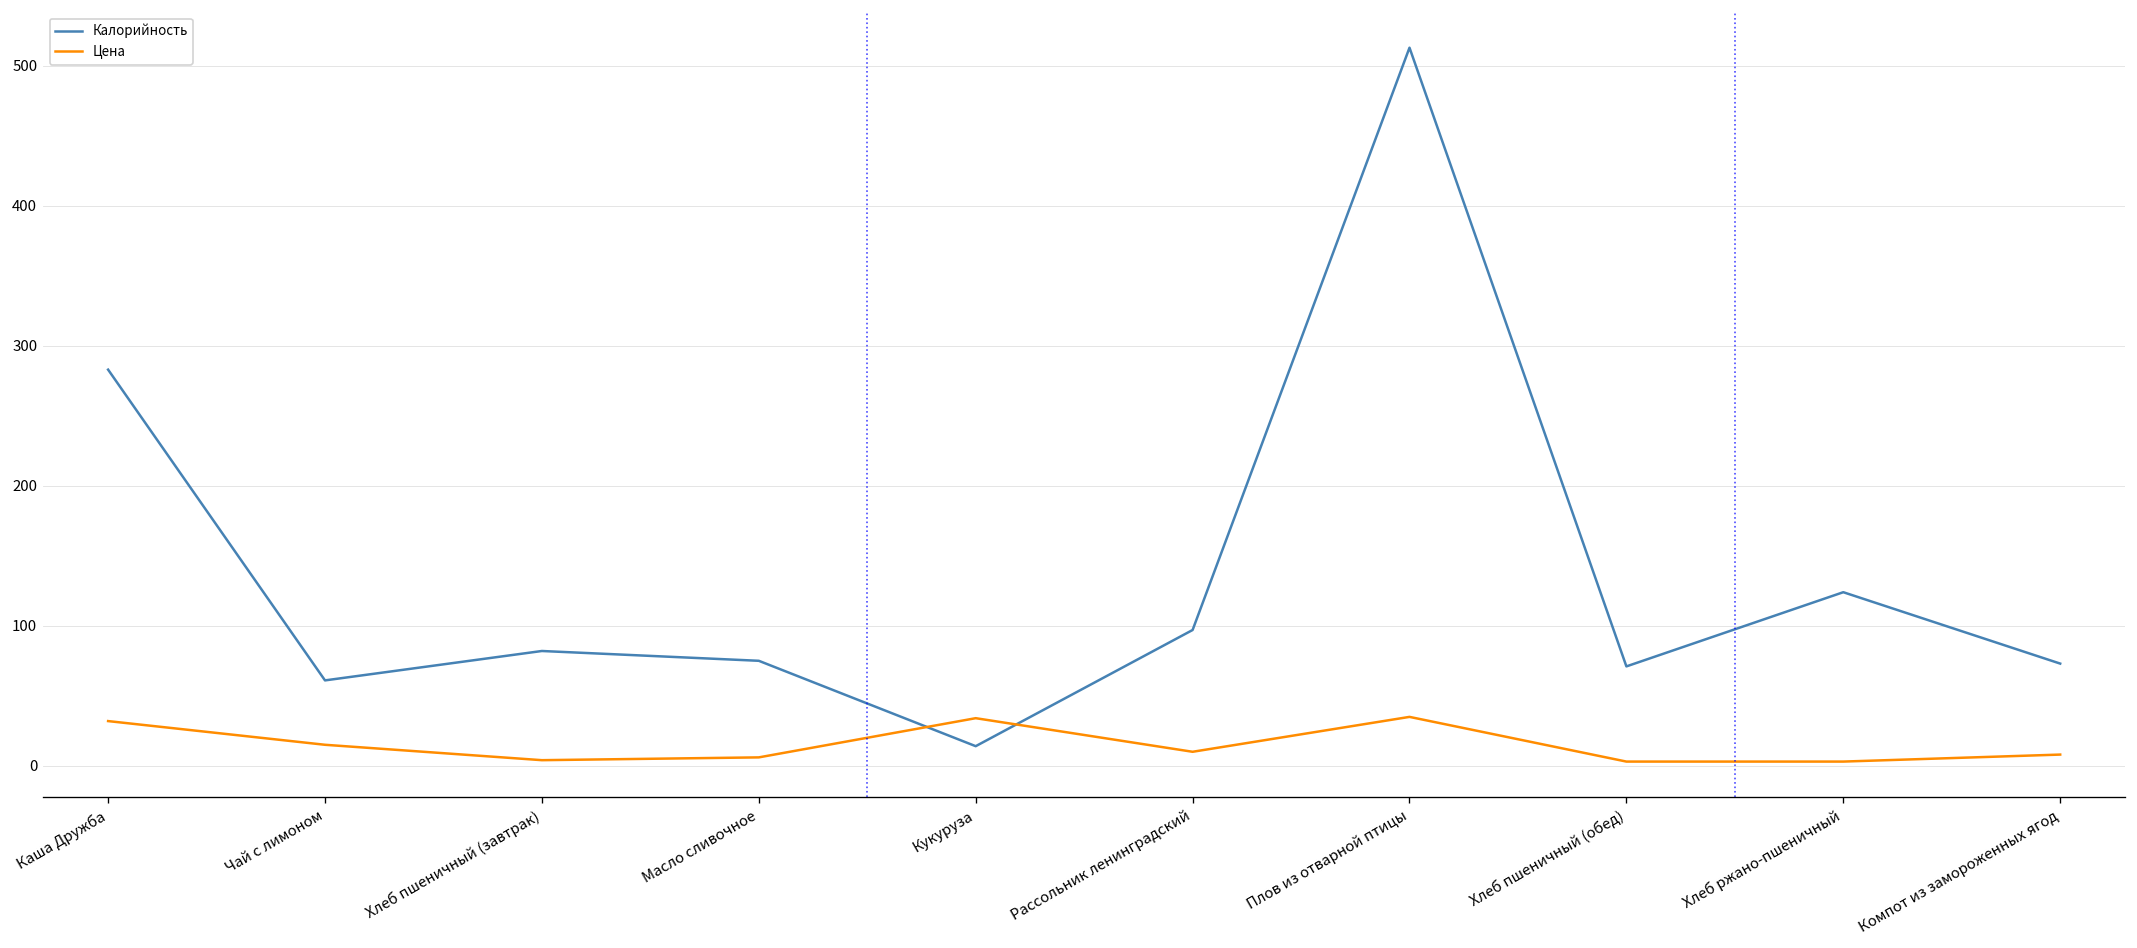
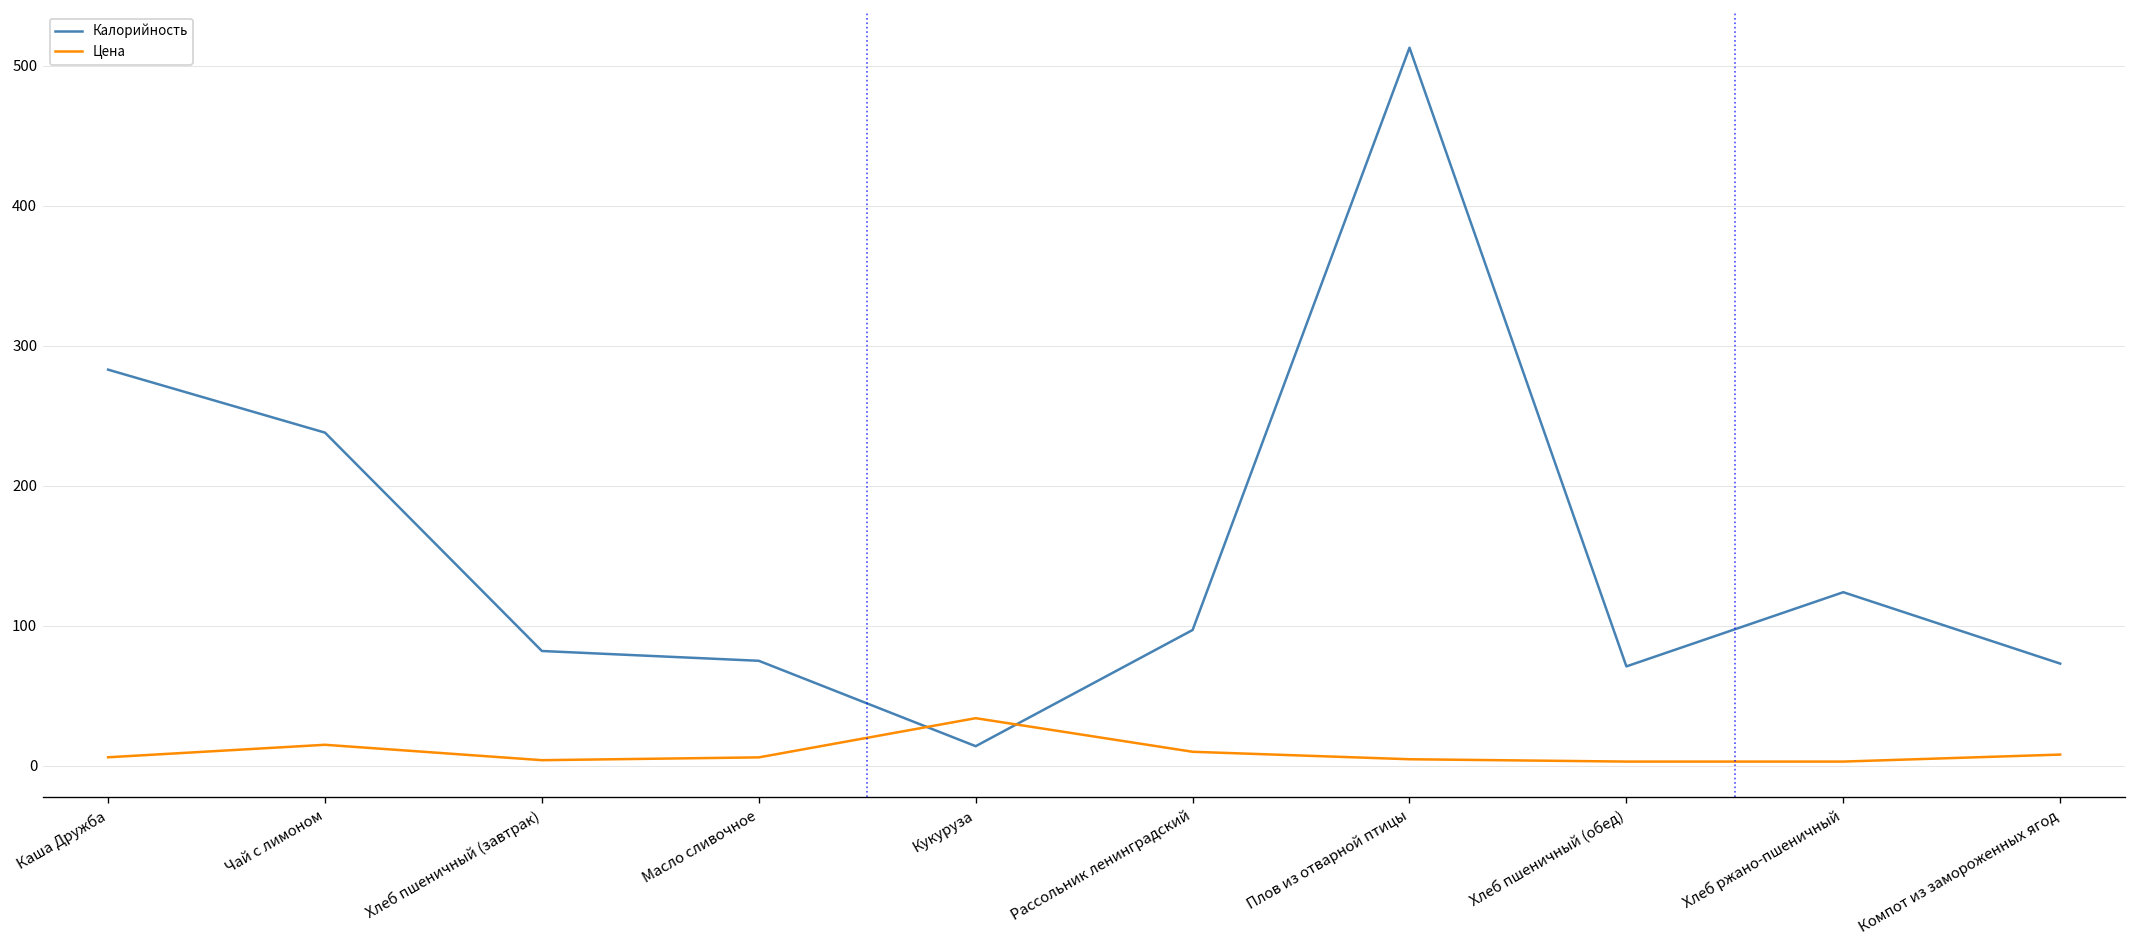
  {
    "Калорийность": {
      "Каша Дружба": 283,
-     "Чай с лимоном": 61,
+     "Чай с лимоном": 238,
      "Хлеб пшеничный (завтрак)": 82,
      "Масло сливочное": 75,
      "Кукуруза": 14,
      "Рассольник ленинградский": 97,
      "Плов из отварной птицы": 513,
      "Хлеб пшеничный (обед)": 71,
      "Хлеб ржано-пшеничный": 124,
      "Компот из замороженных ягод": 73
    },
    "Цена": {
-     "Каша Дружба": 32,
+     "Каша Дружба": 6,
      "Чай с лимоном": 15,
      "Хлеб пшеничный (завтрак)": 4,
      "Масло сливочное": 6,
      "Кукуруза": 34,
      "Рассольник ленинградский": 10,
-     "Плов из отварной птицы": 35,
+     "Плов из отварной птицы": 5,
      "Хлеб пшеничный (обед)": 3,
      "Хлеб ржано-пшеничный": 3,
      "Компот из замороженных ягод": 8
    }
  }
